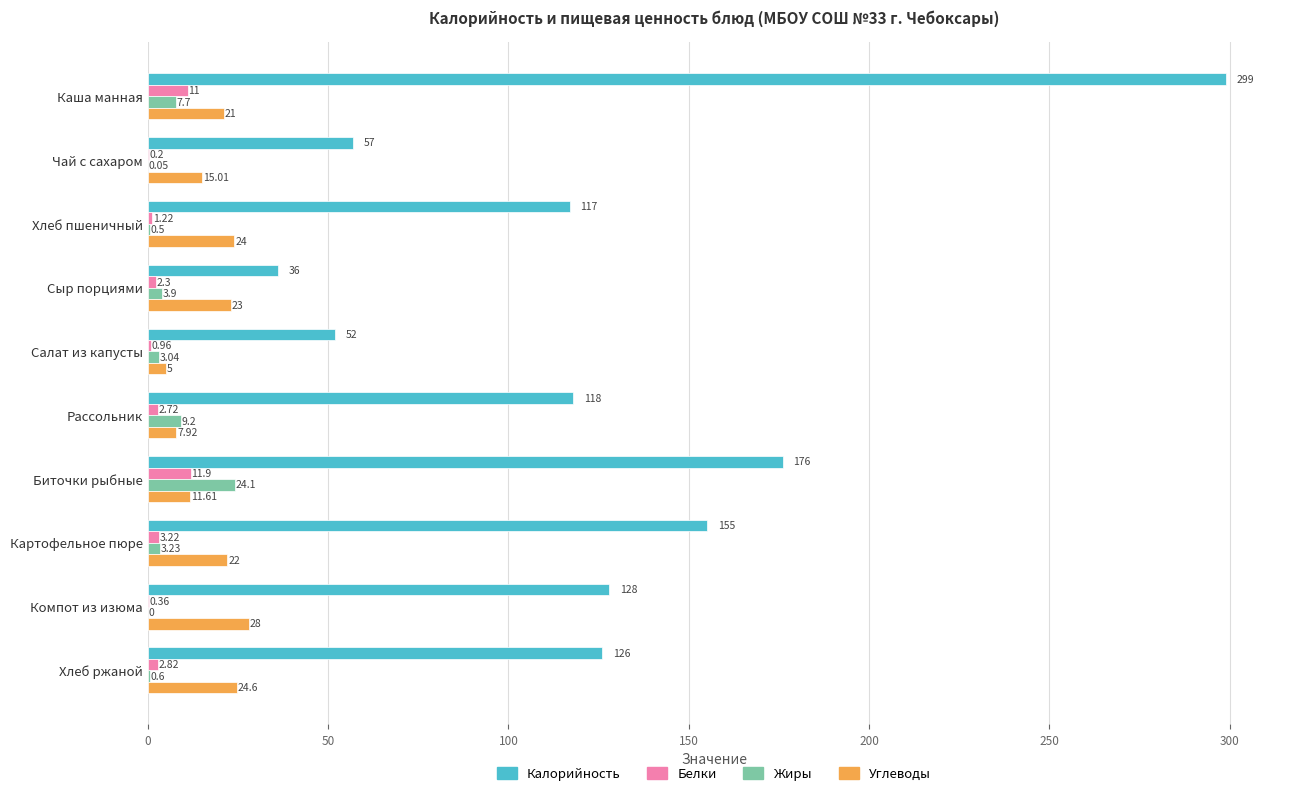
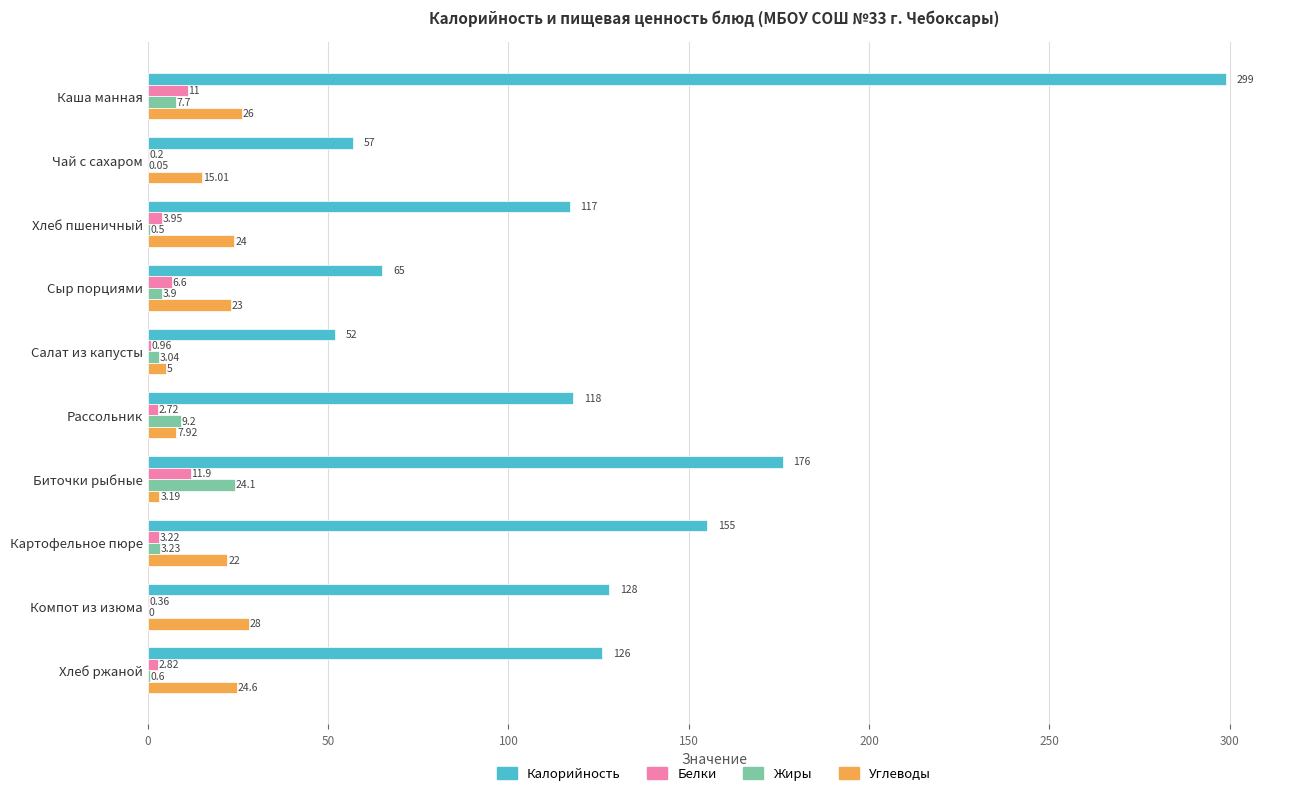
  {
    "Калорийность": {
      "Каша манная": 299,
      "Чай с сахаром": 57,
      "Хлеб пшеничный": 117,
-     "Сыр порциями": 36,
+     "Сыр порциями": 65,
      "Салат из капусты": 52,
      "Рассольник": 118,
      "Биточки рыбные": 176,
      "Картофельное пюре": 155,
      "Компот из изюма": 128,
      "Хлеб ржаной": 126
    },
    "Белки": {
      "Каша манная": 11,
      "Чай с сахаром": 0.2,
-     "Хлеб пшеничный": 1.22,
-     "Сыр порциями": 2.3,
+     "Хлеб пшеничный": 3.95,
+     "Сыр порциями": 6.6,
      "Салат из капусты": 0.96,
      "Рассольник": 2.72,
      "Биточки рыбные": 11.9,
      "Картофельное пюре": 3.22,
      "Компот из изюма": 0.36,
      "Хлеб ржаной": 2.82
    },
    "Жиры": {
      "Каша манная": 7.7,
      "Чай с сахаром": 0.05,
      "Хлеб пшеничный": 0.5,
      "Сыр порциями": 3.9,
      "Салат из капусты": 3.04,
      "Рассольник": 9.2,
      "Биточки рыбные": 24.1,
      "Картофельное пюре": 3.23,
      "Компот из изюма": 0,
      "Хлеб ржаной": 0.6
    },
    "Углеводы": {
-     "Каша манная": 21,
+     "Каша манная": 26,
      "Чай с сахаром": 15.01,
      "Хлеб пшеничный": 24,
      "Сыр порциями": 23,
      "Салат из капусты": 5,
      "Рассольник": 7.92,
-     "Биточки рыбные": 11.61,
+     "Биточки рыбные": 3.19,
      "Картофельное пюре": 22,
      "Компот из изюма": 28,
      "Хлеб ржаной": 24.6
    }
  }
